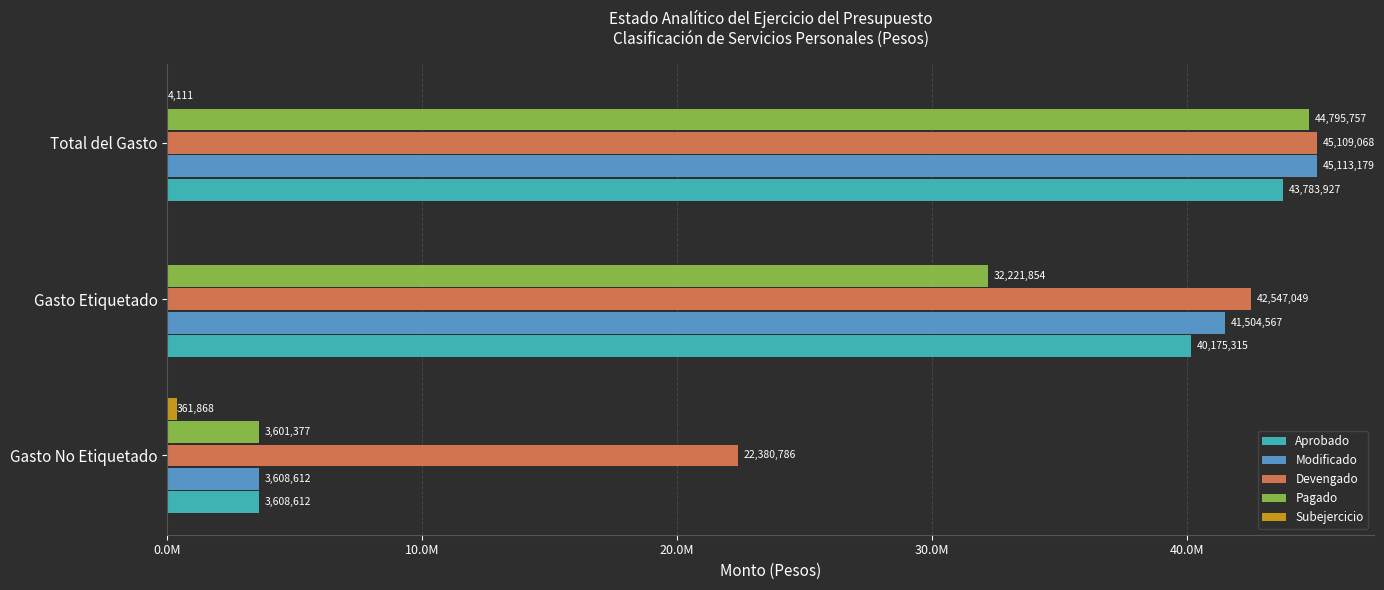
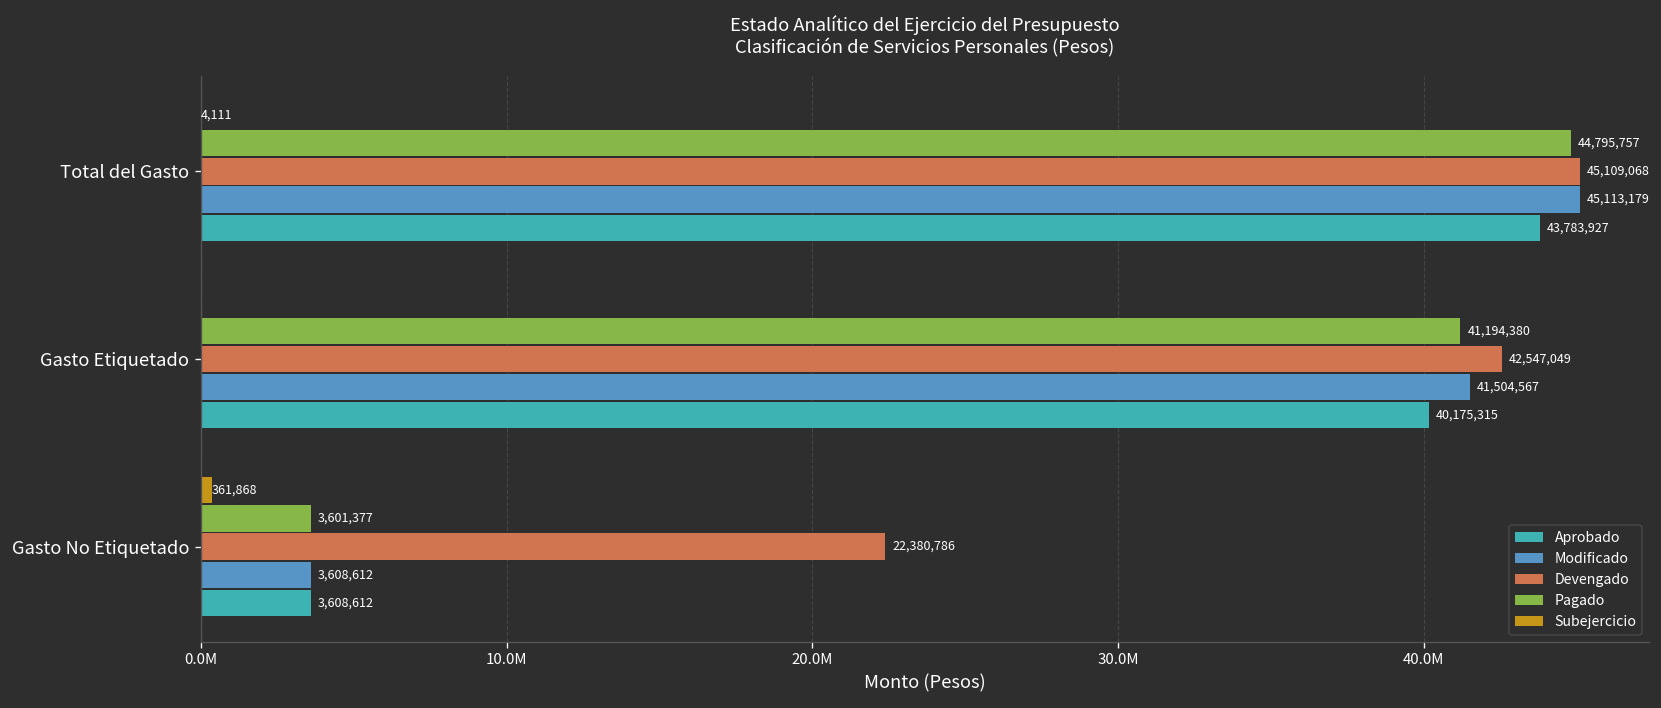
  {
    "Devengado": {
      "Total del Gasto": "45,109,068",
      "Gasto Etiquetado": "42,547,049",
      "Gasto No Etiquetado": "22,380,786"
    },
    "Pagado": {
      "Total del Gasto": "44,795,757",
-     "Gasto Etiquetado": "32,221,854",
+     "Gasto Etiquetado": "41,194,380",
      "Gasto No Etiquetado": "3,601,377"
    },
    "Subejercicio": {
      "Total del Gasto": "4,111",
      "Gasto No Etiquetado": "361,868"
    }
  }
